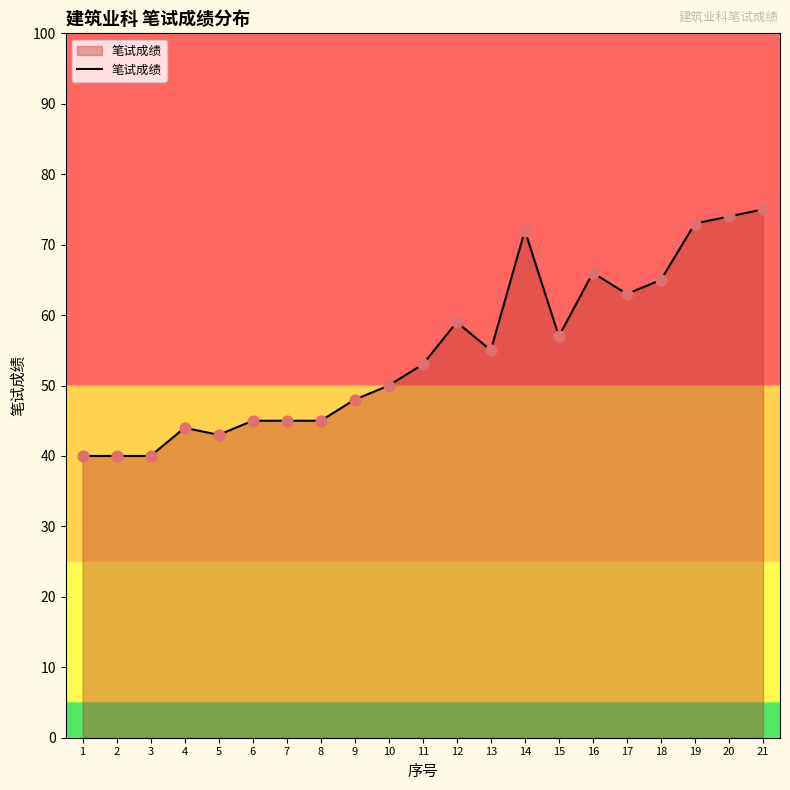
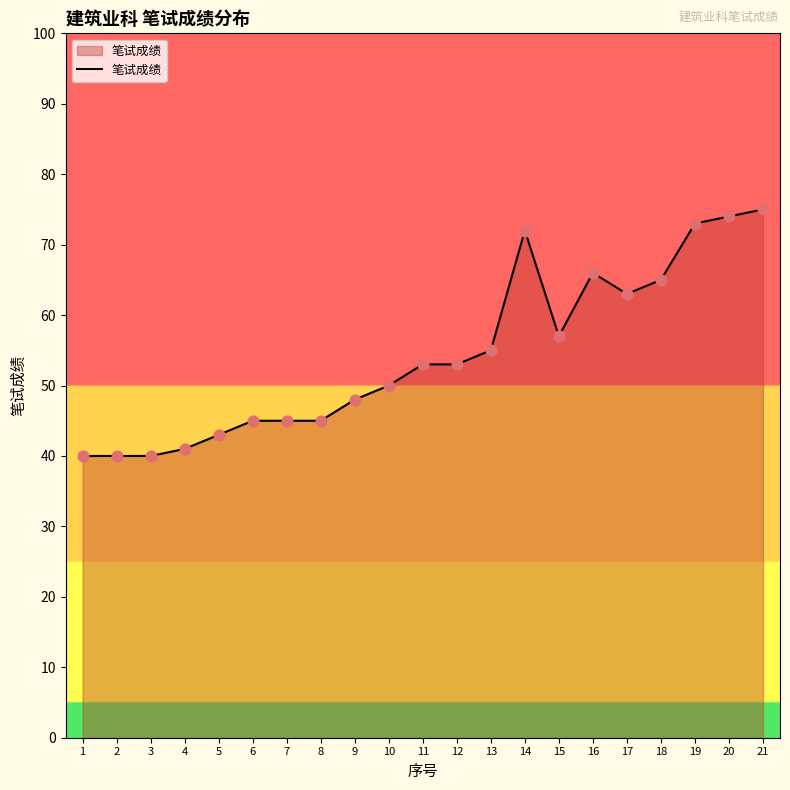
  {
    "1": 40,
    "2": 40,
    "3": 40,
-   "4": 44,
+   "4": 41,
    "5": 43,
    "6": 45,
    "7": 45,
    "8": 45,
    "9": 48,
    "10": 50,
    "11": 53,
-   "12": 59,
+   "12": 53,
    "13": 55,
    "14": 72,
    "15": 57,
    "16": 66,
    "17": 63,
    "18": 65,
    "19": 73,
    "20": 74,
    "21": 75
  }
